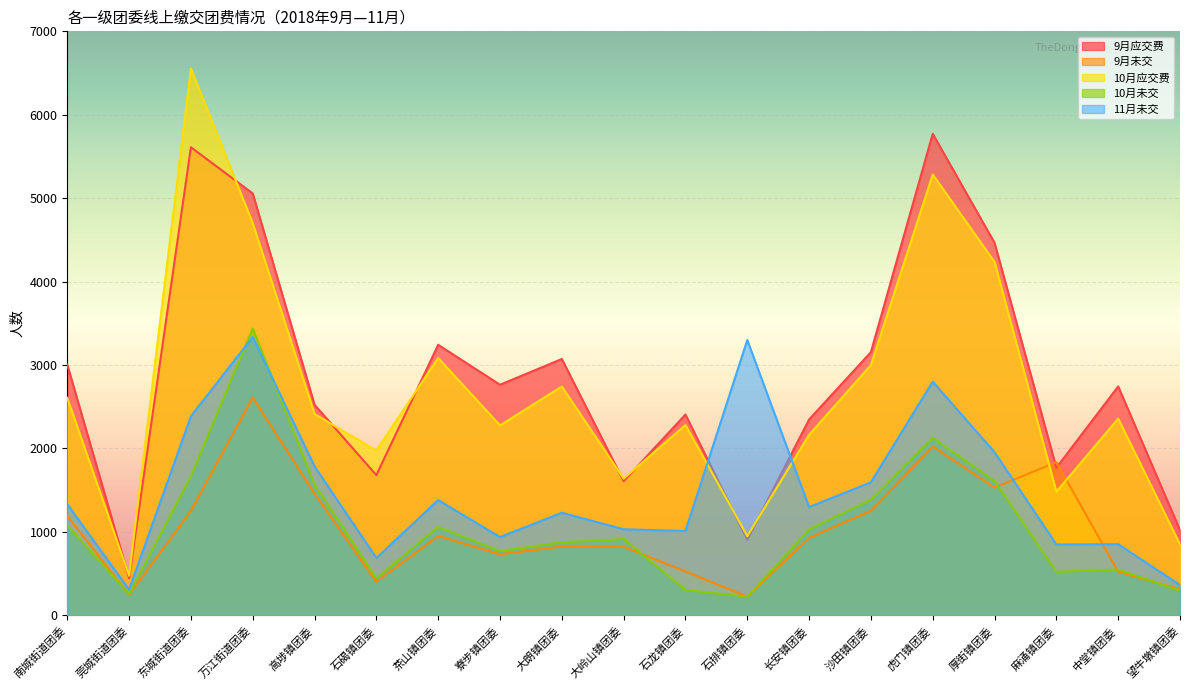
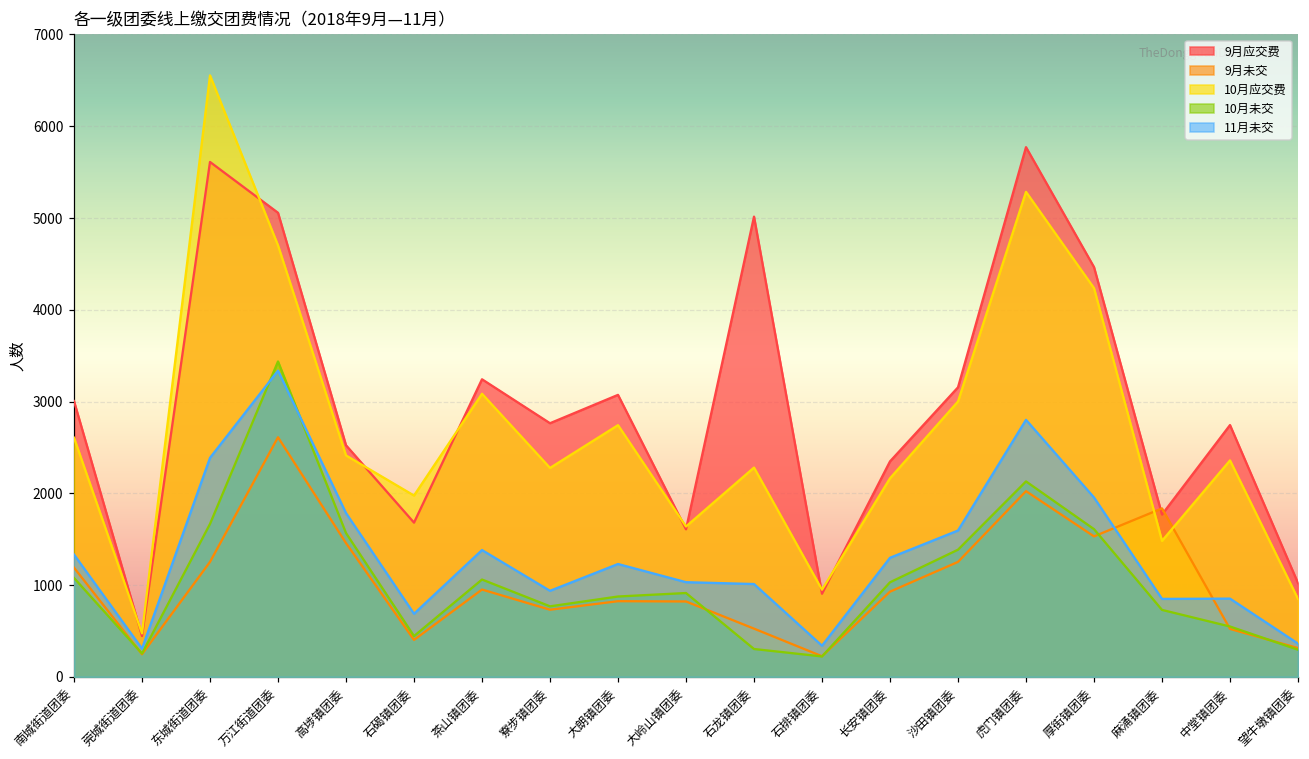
  {
    "9月应交费": {
      "南城街道团委": 3000,
      "东城街道团委": 5600,
      "万江街道团委": 5100,
      "高埗镇团委": 2500,
      "石碣镇团委": 1700,
      "茶山镇团委": 3200,
      "寮步镇团委": 2800,
      "大朗镇团委": 3100,
      "大岭山镇团委": 1600,
-     "石龙镇团委": 2400,
+     "石龙镇团委": 5000,
      "石排镇团委": 900,
      "长安镇团委": 2300,
      "沙田镇团委": 3200,
      "虎门镇团委": 5800,
      "厚街镇团委": 4500,
      "麻涌镇团委": 1800,
      "中堂镇团委": 2700,
      "望牛墩镇团委": 1000
    },
    "9月未交": {
      "南城街道团委": 1200,
      "东城街道团委": 1300,
      "万江街道团委": 2600,
      "高埗镇团委": 1500,
      "石碣镇团委": 400,
      "茶山镇团委": 1000,
      "寮步镇团委": 700,
      "大朗镇团委": 800,
      "大岭山镇团委": 800,
      "石龙镇团委": 500,
      "长安镇团委": 900,
      "沙田镇团委": 1300,
      "虎门镇团委": 2000,
      "厚街镇团委": 1500,
      "麻涌镇团委": 1800
    },
    "10月应交费": {
      "南城街道团委": 2600,
      "东城街道团委": 6600,
      "万江街道团委": 4700,
      "高埗镇团委": 2400,
      "石碣镇团委": 2000,
      "茶山镇团委": 3100,
      "寮步镇团委": 2300,
      "大朗镇团委": 2700,
      "大岭山镇团委": 1600,
      "石龙镇团委": 2300,
      "石排镇团委": 1000,
      "长安镇团委": 2200,
      "沙田镇团委": 3000,
      "虎门镇团委": 5300,
      "厚街镇团委": 4200,
      "麻涌镇团委": 1500,
      "中堂镇团委": 2400,
      "望牛墩镇团委": 900
    },
    "10月未交": {
      "南城街道团委": 1100,
      "东城街道团委": 1700,
      "万江街道团委": 3400,
      "高埗镇团委": 1600,
      "石碣镇团委": 400,
      "茶山镇团委": 1100,
      "寮步镇团委": 800,
      "大朗镇团委": 900,
      "大岭山镇团委": 900,
      "石龙镇团委": 300,
      "长安镇团委": 1000,
      "沙田镇团委": 1400,
      "虎门镇团委": 2100,
      "厚街镇团委": 1600,
-     "麻涌镇团委": 500
+     "麻涌镇团委": 700
    },
    "11月未交": {
      "南城街道团委": 1300,
      "莞城街道团委": 300,
      "东城街道团委": 2400,
      "万江街道团委": 3300,
      "高埗镇团委": 1800,
      "石碣镇团委": 700,
      "茶山镇团委": 1400,
      "寮步镇团委": 900,
      "大朗镇团委": 1200,
      "大岭山镇团委": 1000,
      "石龙镇团委": 1000,
-     "石排镇团委": 3300,
+     "石排镇团委": 300,
      "长安镇团委": 1300,
      "沙田镇团委": 1600,
      "虎门镇团委": 2800,
      "厚街镇团委": 2000,
      "麻涌镇团委": 900,
      "中堂镇团委": 900,
      "望牛墩镇团委": 400
    }
  }
